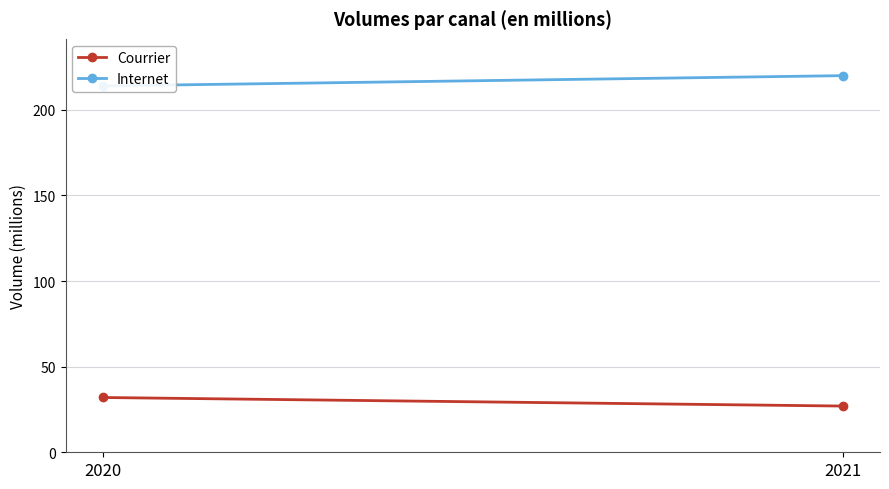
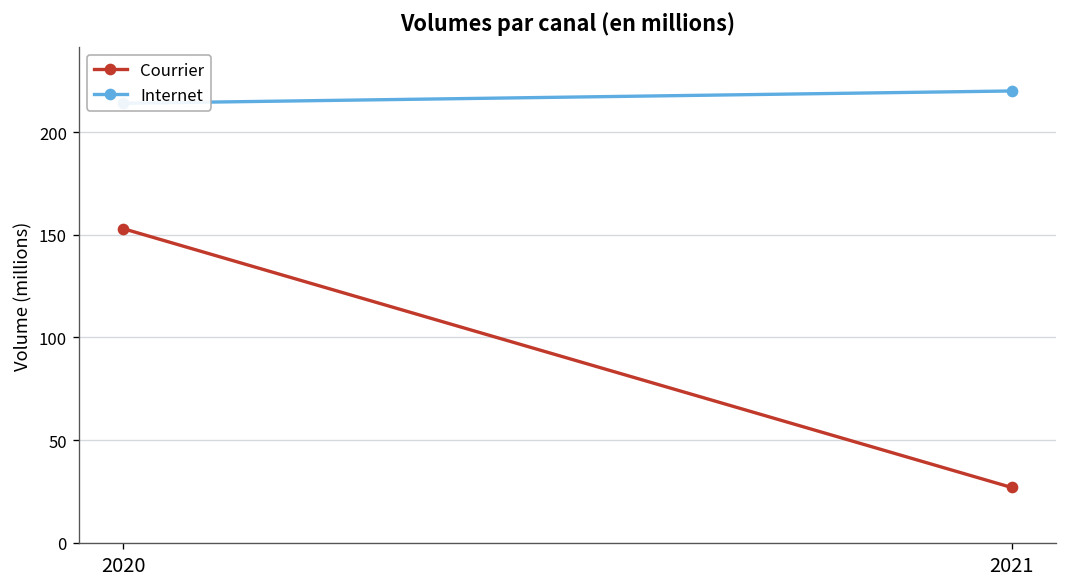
  {
    "Courrier": {
-     "2020": 32,
+     "2020": 153,
      "2021": 27
    },
    "Internet": {
      "2021": 220
    }
  }
